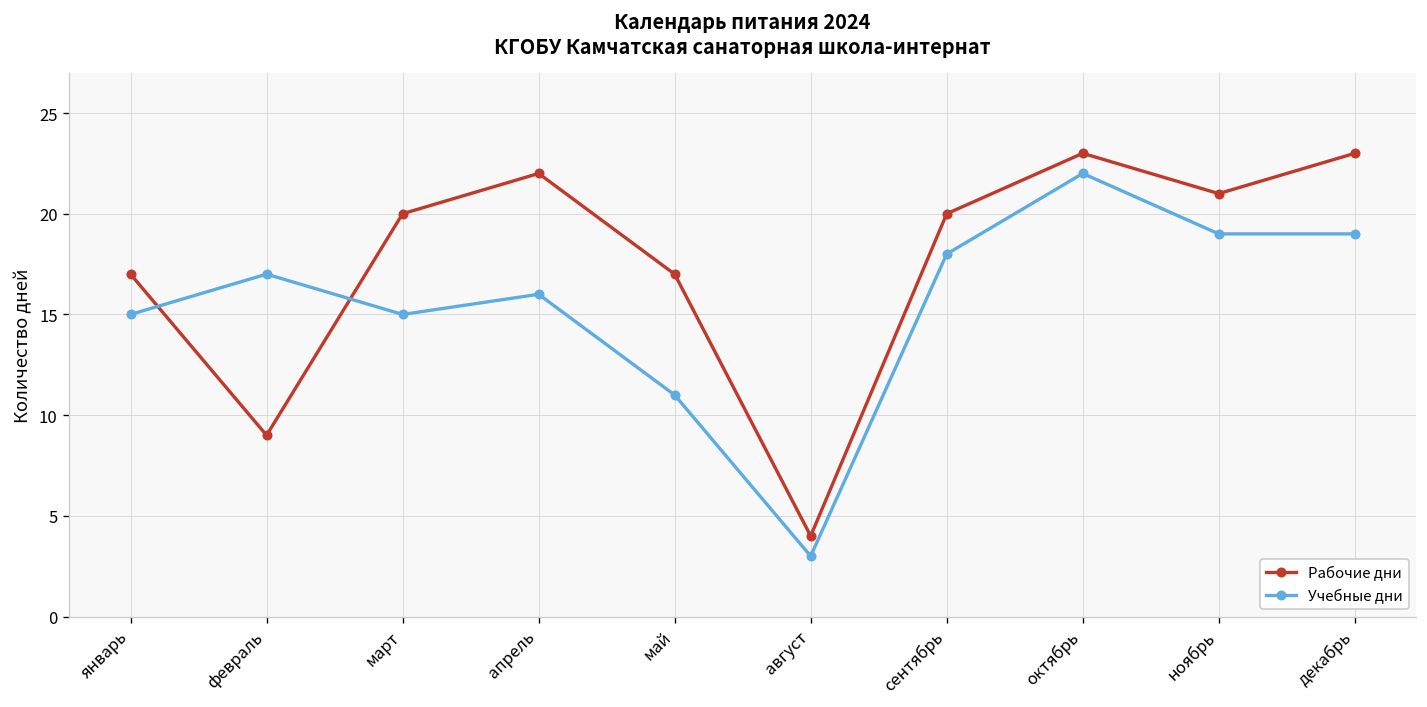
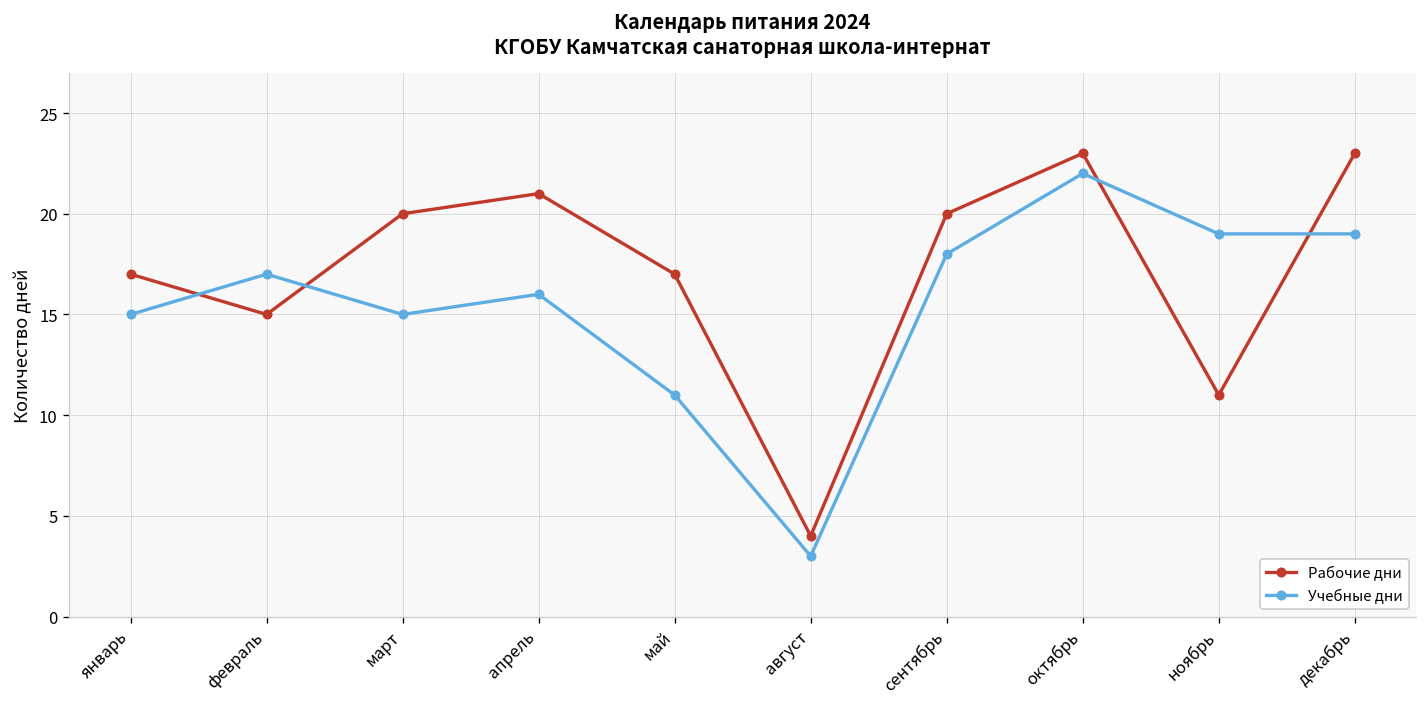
  {
    "Рабочие дни": {
      "январь": 17,
-     "февраль": 9,
+     "февраль": 15,
      "март": 20,
-     "апрель": 22,
+     "апрель": 21,
      "май": 17,
      "август": 4,
      "сентябрь": 20,
      "октябрь": 23,
-     "ноябрь": 21,
+     "ноябрь": 11,
      "декабрь": 23
    },
    "Учебные дни": {
      "январь": 15,
      "февраль": 17,
      "март": 15,
      "апрель": 16,
      "май": 11,
      "август": 3,
      "сентябрь": 18,
      "октябрь": 22,
      "ноябрь": 19,
      "декабрь": 19
    }
  }
